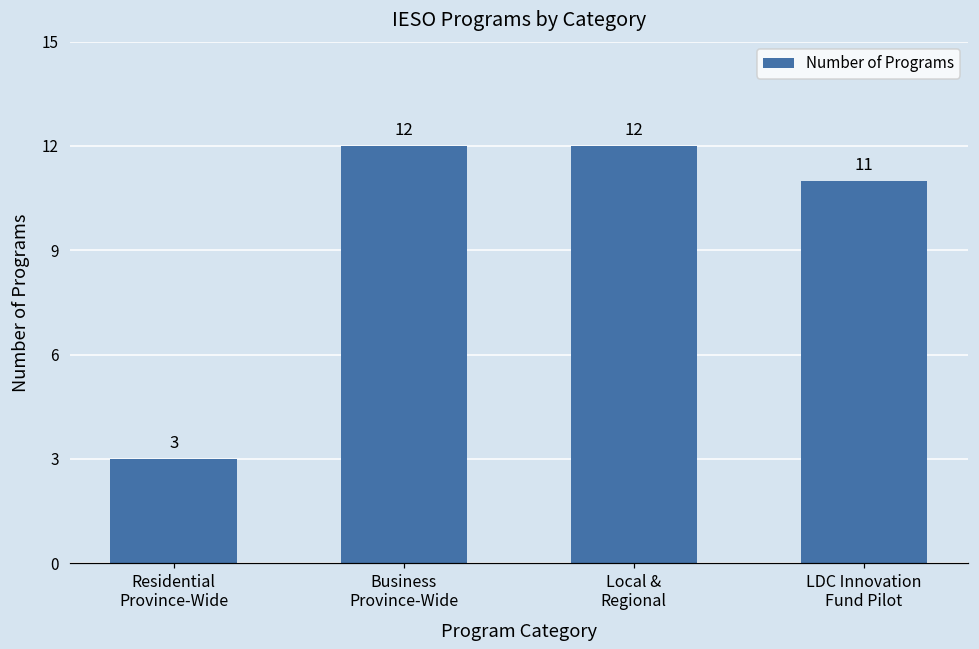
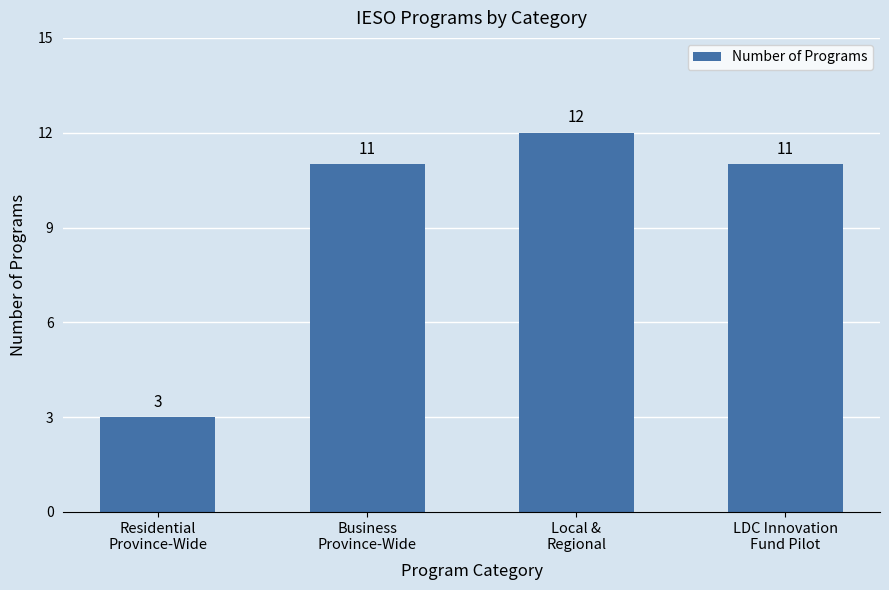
  {
    "Residential Province-Wide": 3,
-   "Business Province-Wide": 12,
+   "Business Province-Wide": 11,
    "Local & Regional": 12,
    "LDC Innovation Fund Pilot": 11
  }
